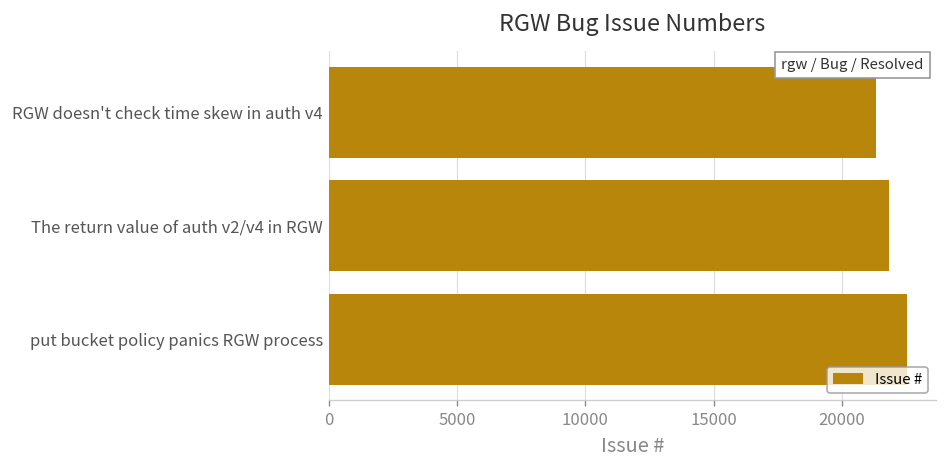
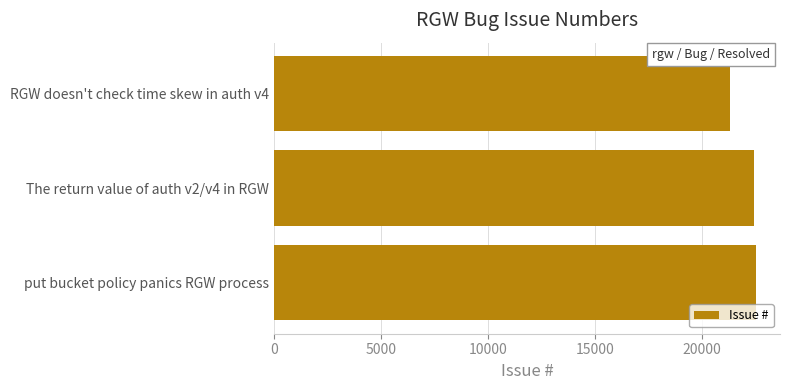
  {
    "RGW doesn't check time skew in auth v4": 21300,
-   "The return value of auth v2/v4 in RGW": 21800,
+   "The return value of auth v2/v4 in RGW": 22400,
    "put bucket policy panics RGW process": 22500
  }
